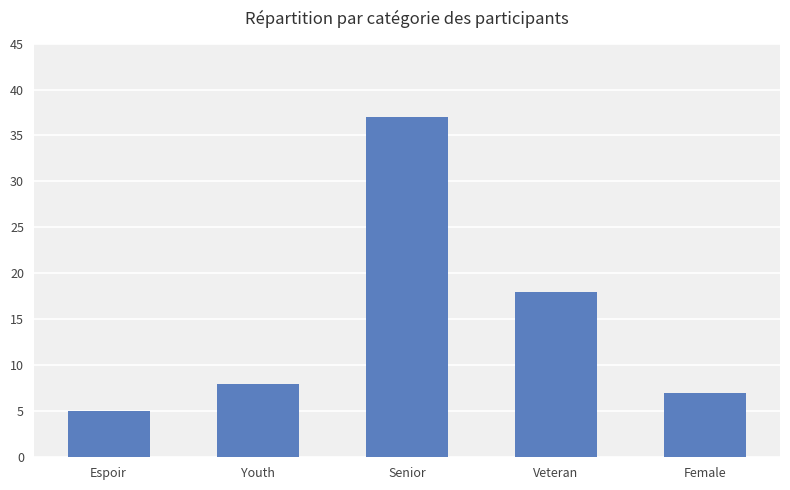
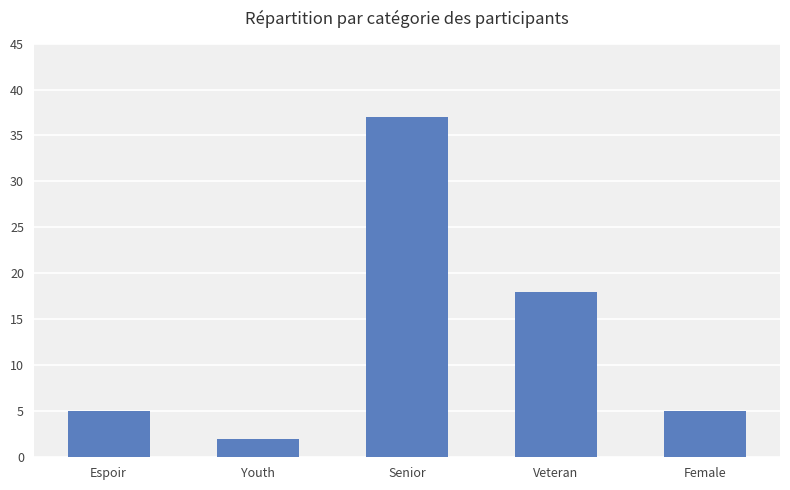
  {
    "Espoir": 5,
-   "Youth": 8,
+   "Youth": 2,
    "Senior": 37,
    "Veteran": 18,
-   "Female": 7
+   "Female": 5
  }
